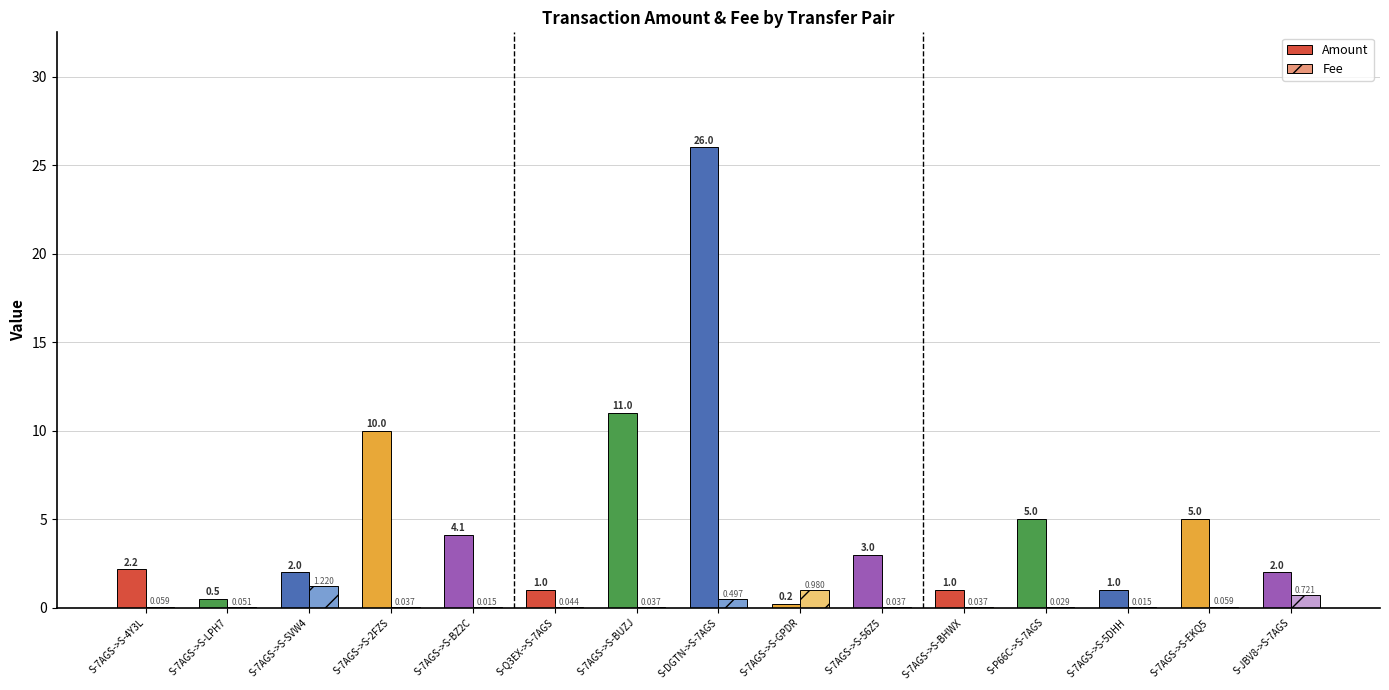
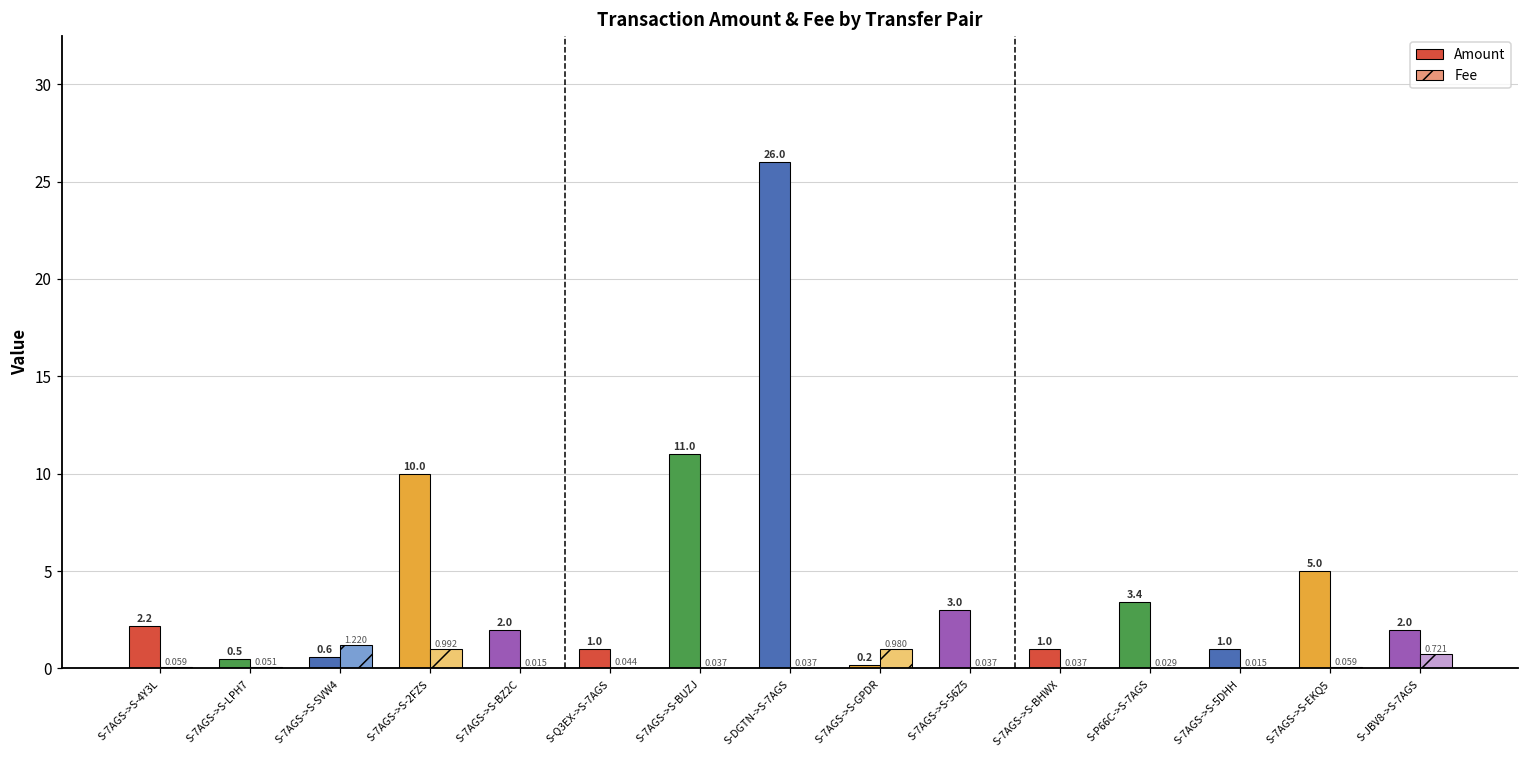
  {
    "Amount": {
      "S-7AGS->S-4Y3L": 2.2,
      "S-7AGS->S-LPH7": 0.5,
-     "S-7AGS->S-SVW4": 2.0,
+     "S-7AGS->S-SVW4": 0.6,
      "S-7AGS->S-2FZS": 10.0,
-     "S-7AGS->S-BZ2C": 4.1,
+     "S-7AGS->S-BZ2C": 2.0,
      "S-Q3EX->S-7AGS": 1.0,
      "S-7AGS->S-BUZJ": 11.0,
      "S-DGTN->S-7AGS": 26.0,
      "S-7AGS->S-GPDR": 0.2,
      "S-7AGS->S-56Z5": 3.0,
      "S-7AGS->S-BHWX": 1.0,
-     "S-P66C->S-7AGS": 5.0,
+     "S-P66C->S-7AGS": 3.4,
      "S-7AGS->S-5DHH": 1.0,
      "S-7AGS->S-EKQ5": 5.0,
      "S-JBV8->S-7AGS": 2.0
    },
    "Fee": {
      "S-7AGS->S-4Y3L": 0.059,
      "S-7AGS->S-LPH7": 0.051,
      "S-7AGS->S-SVW4": 1.220,
-     "S-7AGS->S-2FZS": 0.037,
+     "S-7AGS->S-2FZS": 0.992,
      "S-7AGS->S-BZ2C": 0.015,
      "S-Q3EX->S-7AGS": 0.044,
      "S-7AGS->S-BUZJ": 0.037,
-     "S-DGTN->S-7AGS": 0.497,
+     "S-DGTN->S-7AGS": 0.037,
      "S-7AGS->S-GPDR": 0.980,
      "S-7AGS->S-56Z5": 0.037,
      "S-7AGS->S-BHWX": 0.037,
      "S-P66C->S-7AGS": 0.029,
      "S-7AGS->S-5DHH": 0.015,
      "S-7AGS->S-EKQ5": 0.059,
      "S-JBV8->S-7AGS": 0.721
    }
  }
